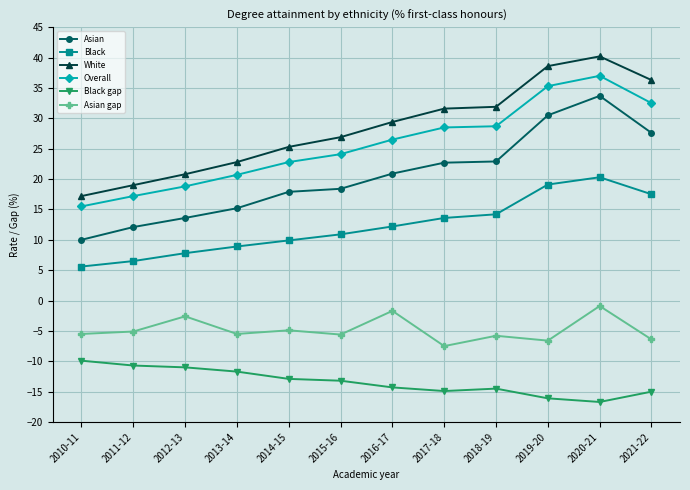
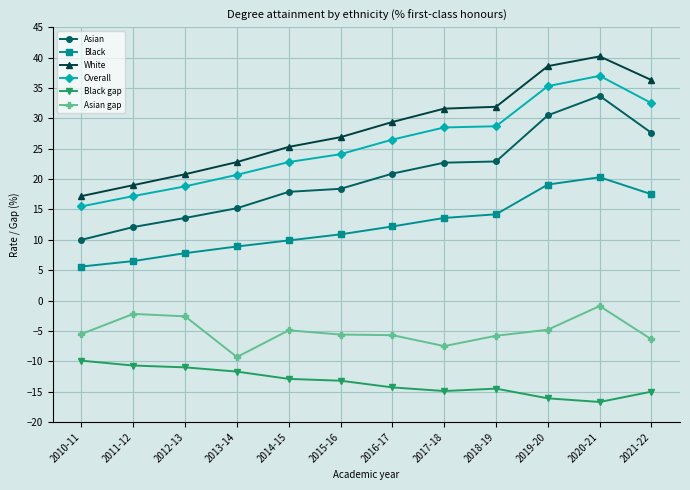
  {
    "Asian gap": {
      "2010-11": -6,
-     "2011-12": -5,
+     "2011-12": -2,
      "2012-13": -3,
-     "2013-14": -6,
+     "2013-14": -9,
      "2014-15": -5,
      "2015-16": -6,
-     "2016-17": -2,
+     "2016-17": -6,
      "2017-18": -8,
      "2018-19": -6,
-     "2019-20": -7,
+     "2019-20": -5,
      "2020-21": -1,
      "2021-22": -6
    }
  }
